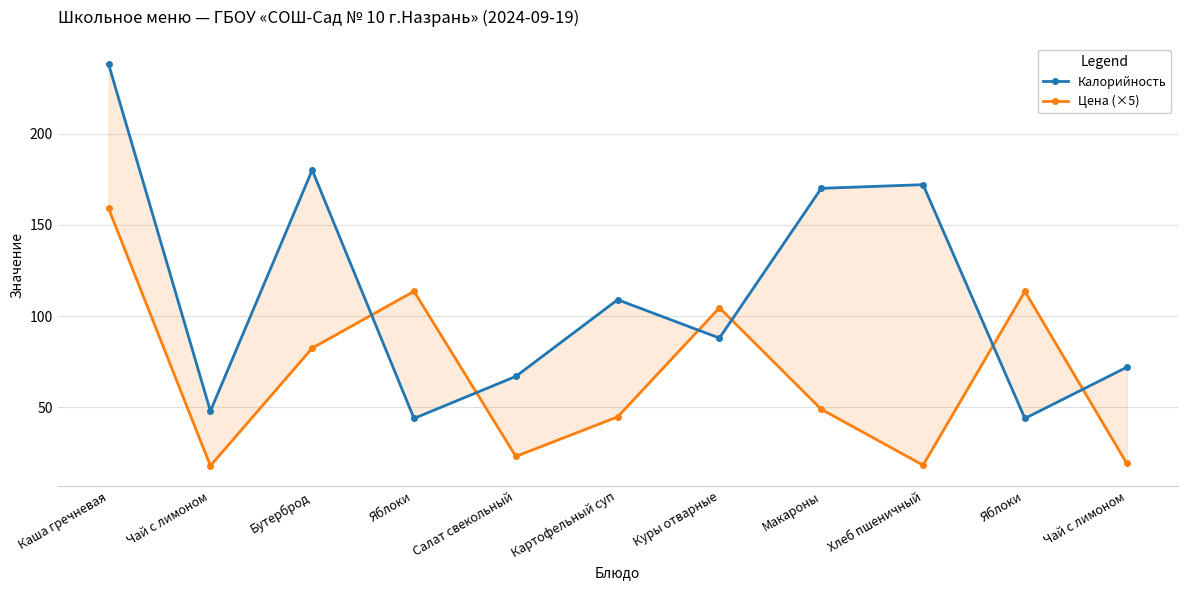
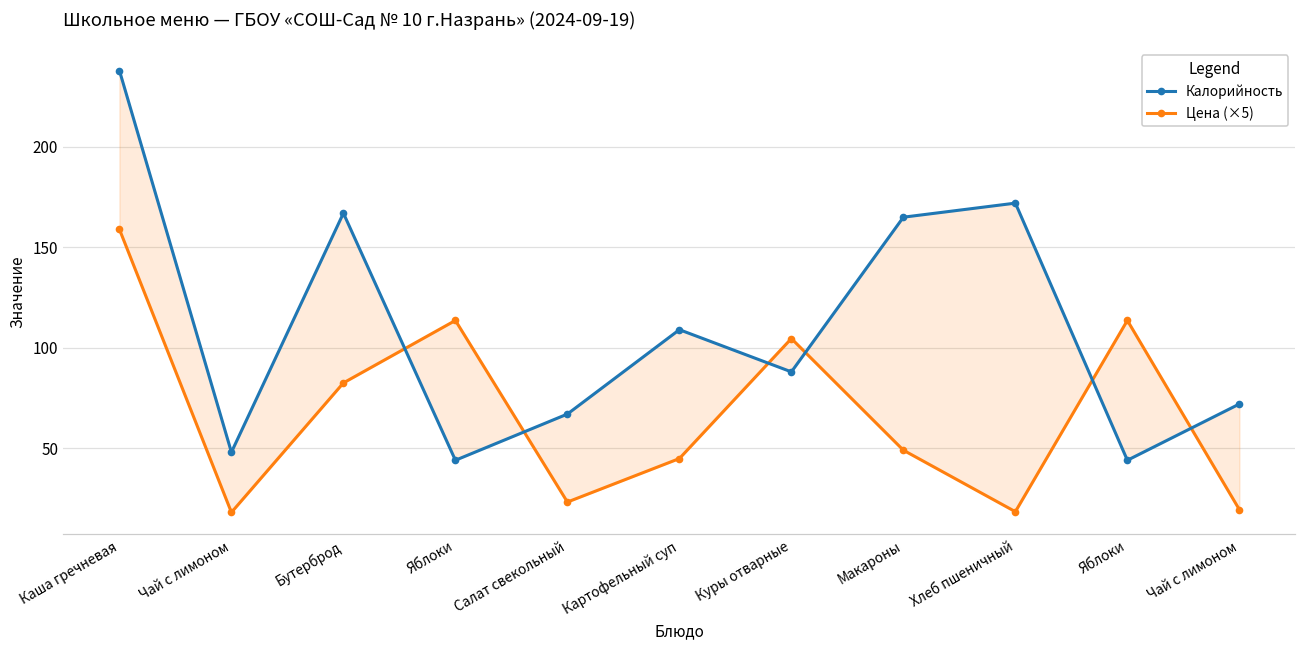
  {
    "Калорийность": {
-     "Бутерброд": 180,
+     "Бутерброд": 167,
      "Куры отварные": 88,
-     "Макароны": 170
+     "Макароны": 165
    }
  }
